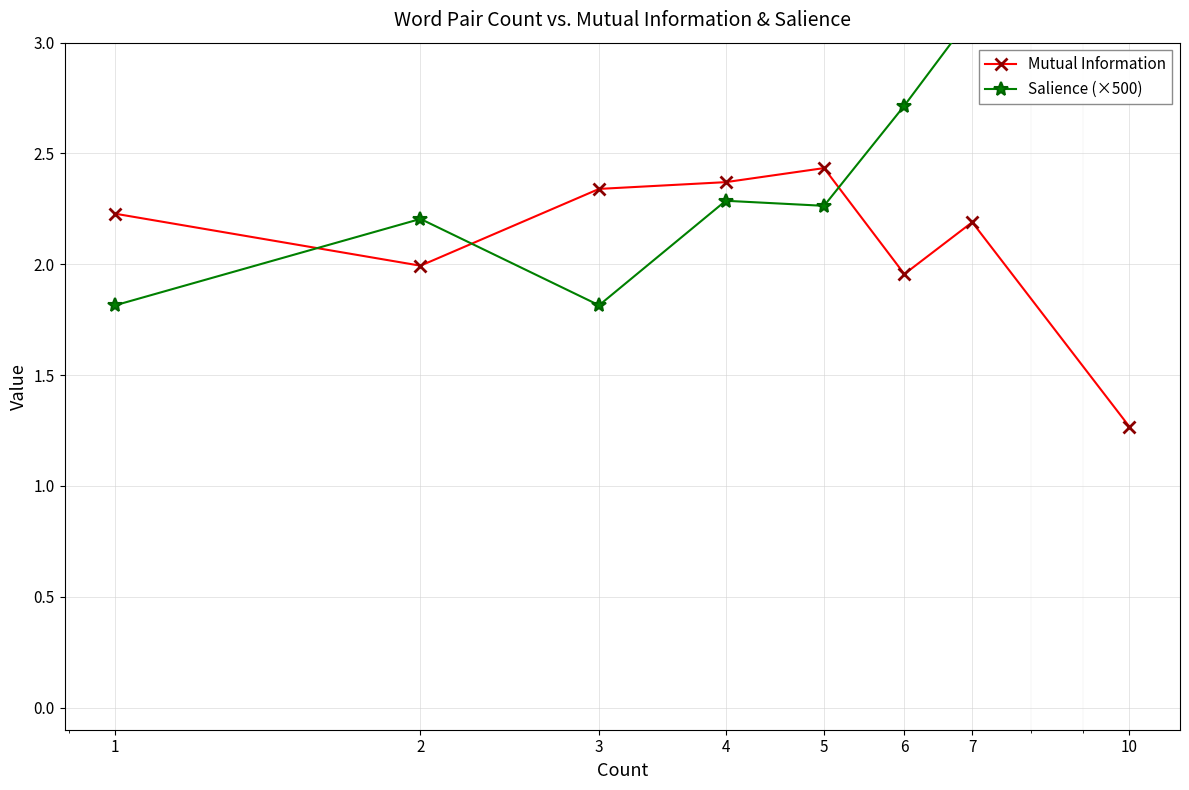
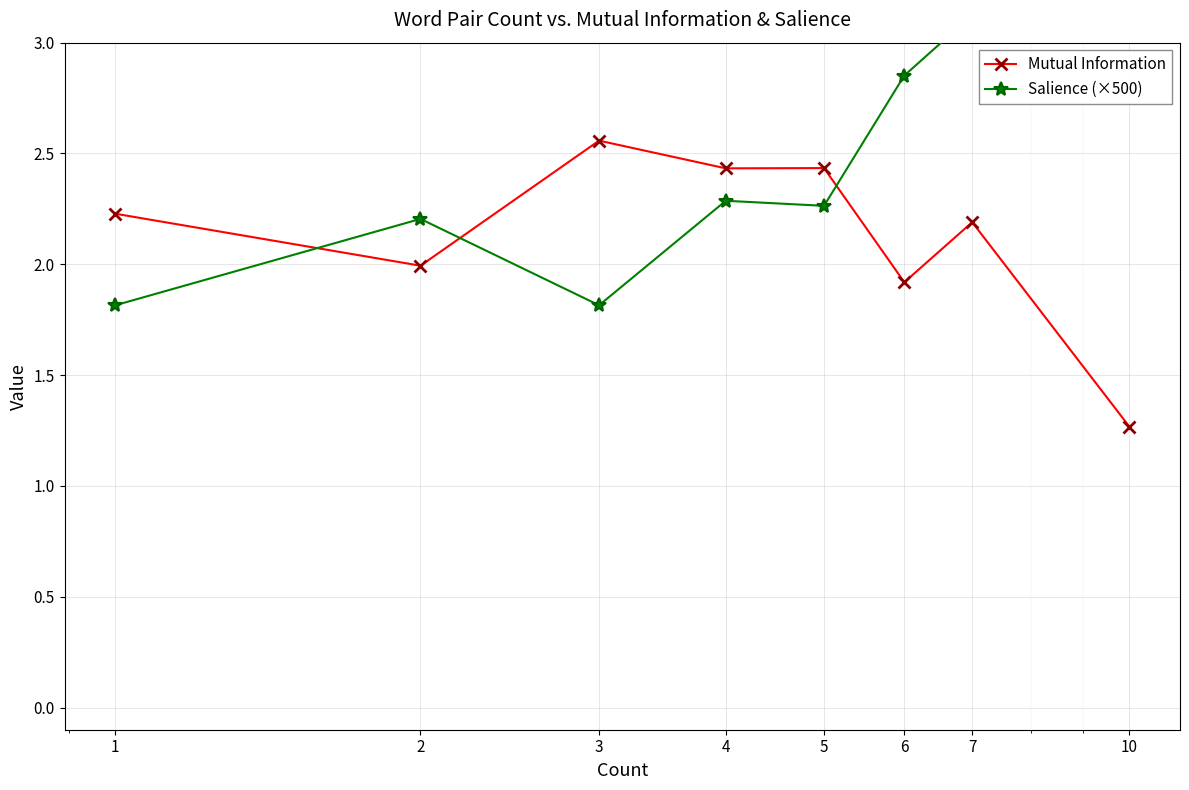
  {
    "Mutual Information": {
      "1": 2.23,
      "2": 1.99,
-     "3": 2.34,
-     "4": 2.37,
+     "3": 2.56,
+     "4": 2.43,
      "5": 2.43,
-     "6": 1.96,
+     "6": 1.92,
      "7": 2.19,
      "10": 1.27
    },
    "Salience (×500)": {
      "1": 1.82,
      "2": 2.20,
      "3": 1.82,
      "4": 2.29,
      "5": 2.26,
-     "6": 2.72
+     "6": 2.85
    }
  }
